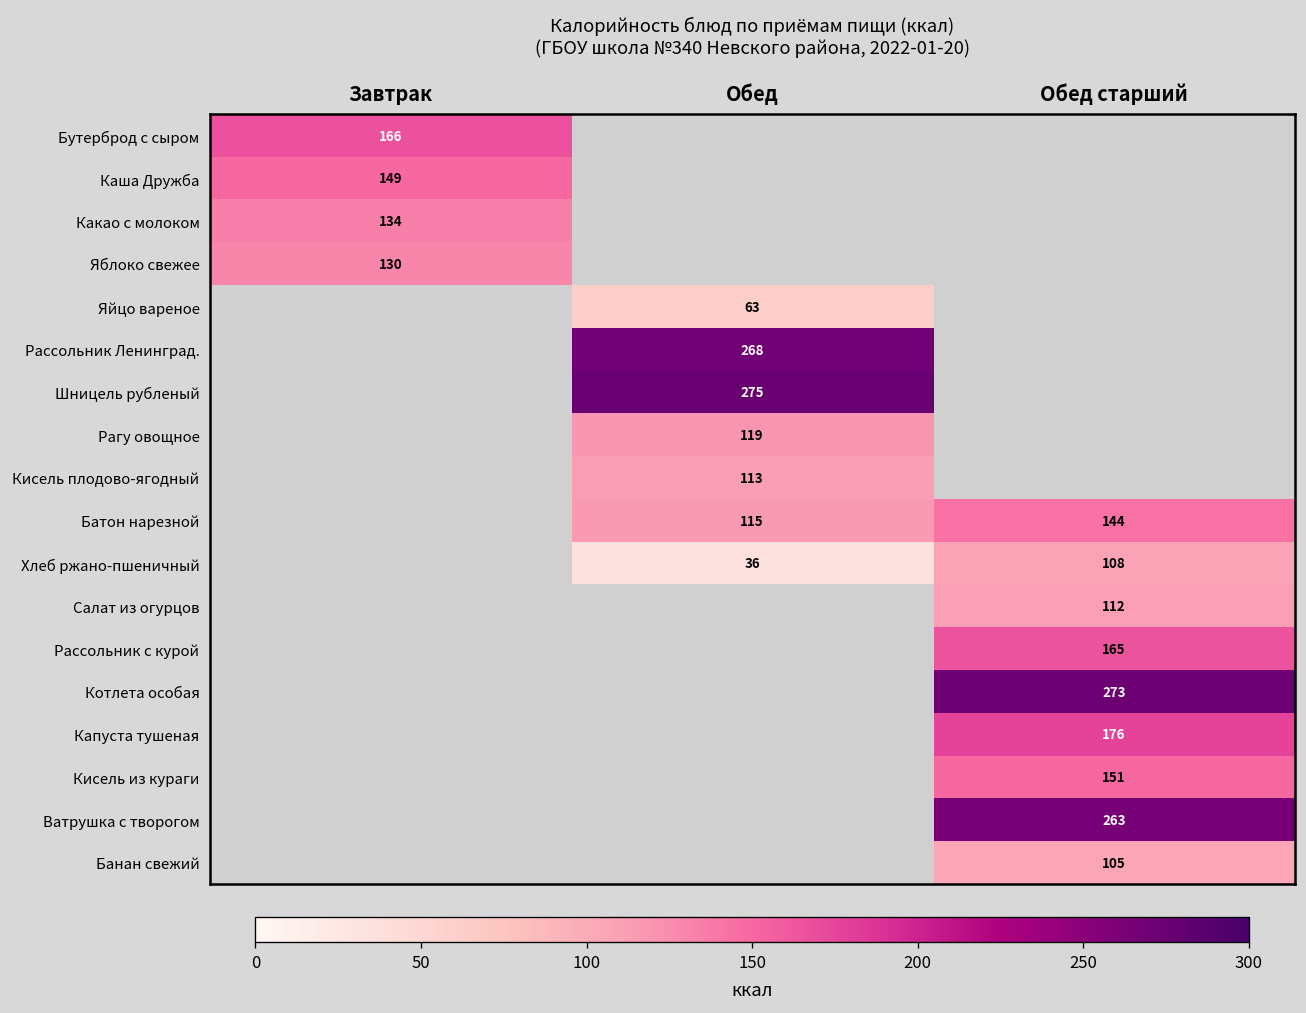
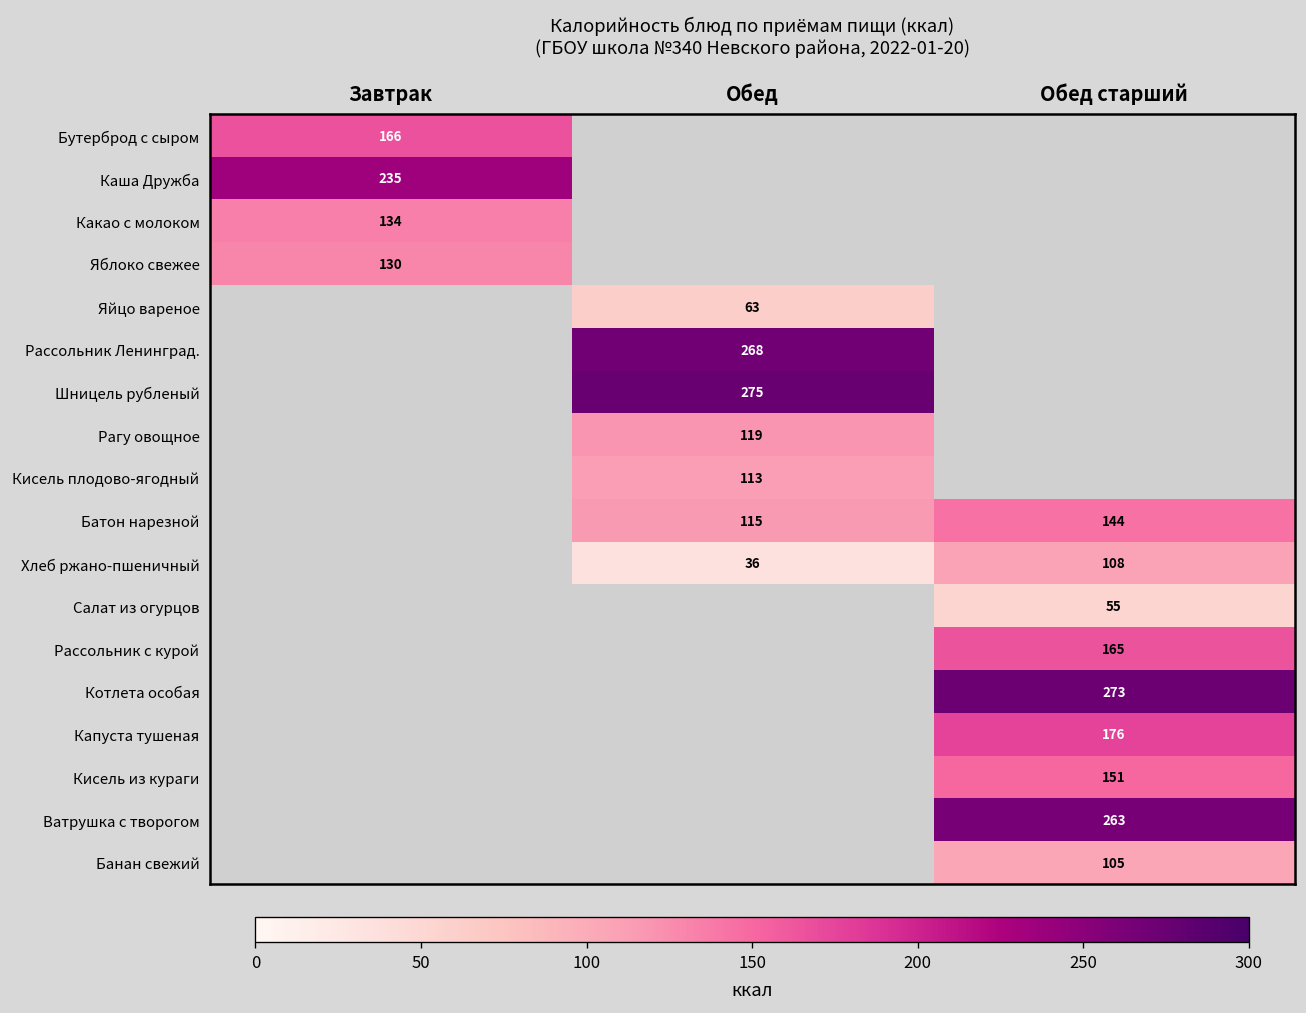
  {
    "Бутерброд с сыром": {
      "Завтрак": 166
    },
    "Каша Дружба": {
-     "Завтрак": 149
+     "Завтрак": 235
    },
    "Какао с молоком": {
      "Завтрак": 134
    },
    "Яблоко свежее": {
      "Завтрак": 130
    },
    "Яйцо вареное": {
      "Обед": 63
    },
    "Рассольник Ленинград.": {
      "Обед": 268
    },
    "Шницель рубленый": {
      "Обед": 275
    },
    "Рагу овощное": {
      "Обед": 119
    },
    "Кисель плодово-ягодный": {
      "Обед": 113
    },
    "Батон нарезной": {
      "Обед": 115,
      "Обед старший": 144
    },
    "Хлеб ржано-пшеничный": {
      "Обед": 36,
      "Обед старший": 108
    },
    "Салат из огурцов": {
-     "Обед старший": 112
+     "Обед старший": 55
    },
    "Рассольник с курой": {
      "Обед старший": 165
    },
    "Котлета особая": {
      "Обед старший": 273
    },
    "Капуста тушеная": {
      "Обед старший": 176
    },
    "Кисель из кураги": {
      "Обед старший": 151
    },
    "Ватрушка с творогом": {
      "Обед старший": 263
    },
    "Банан свежий": {
      "Обед старший": 105
    }
  }
